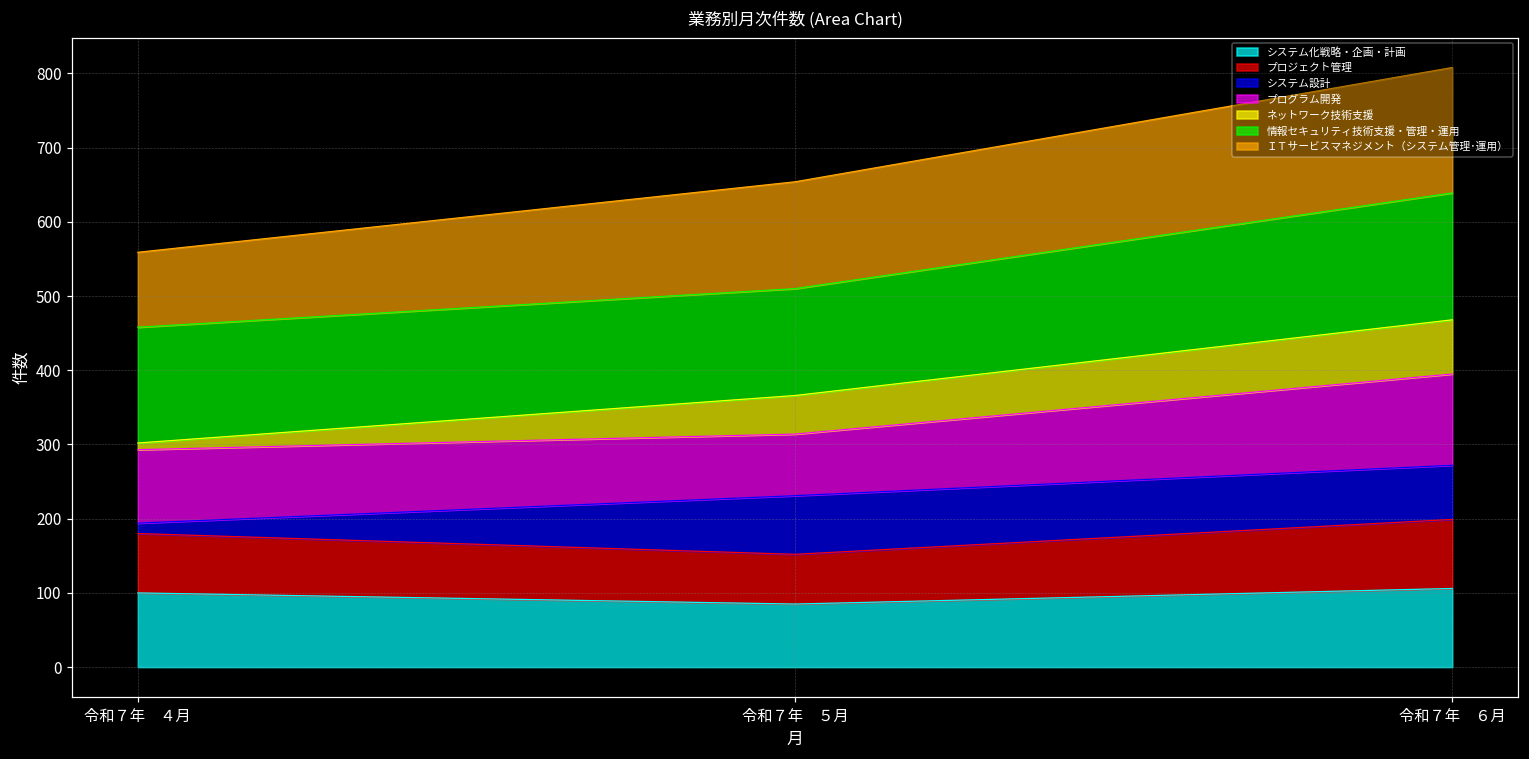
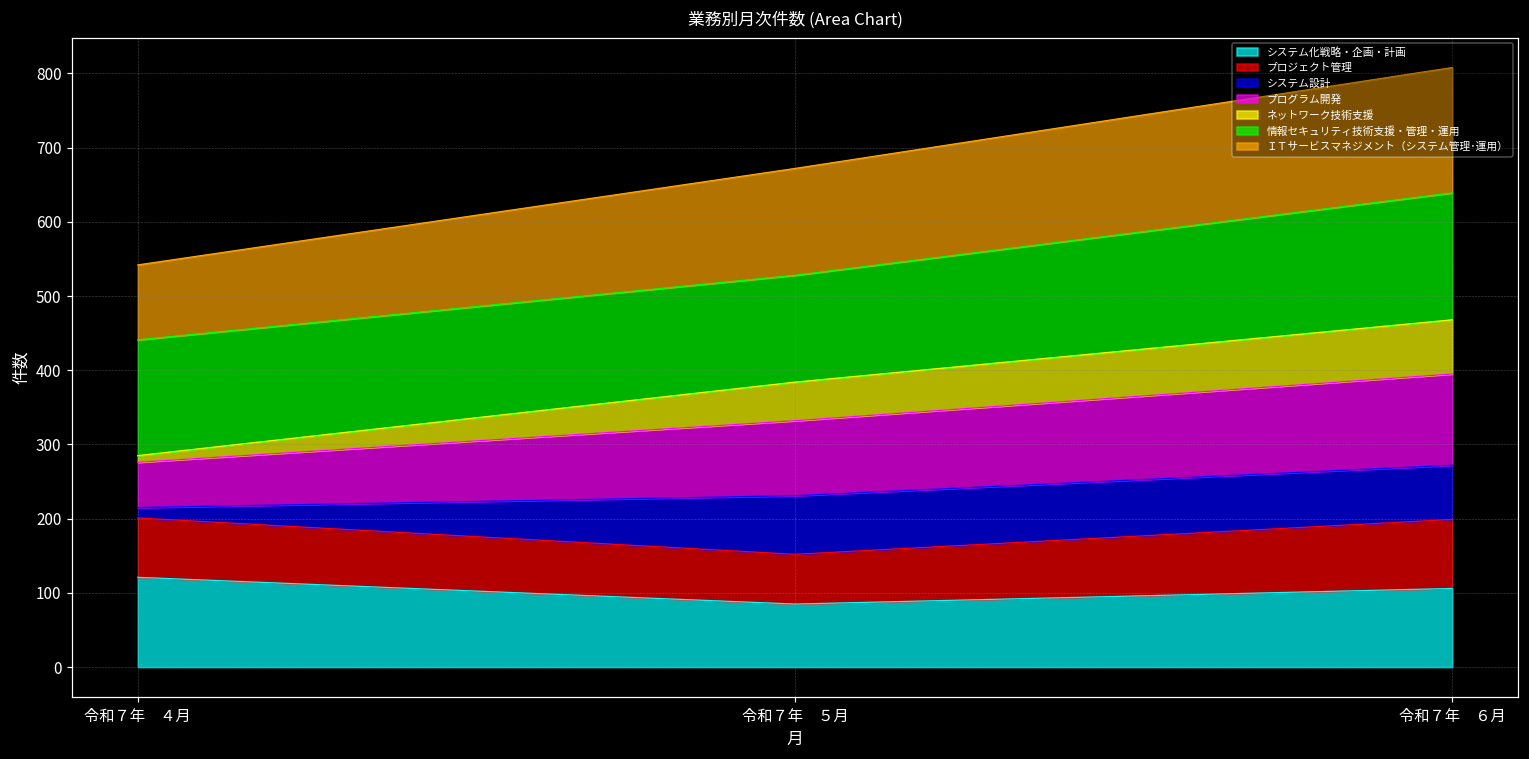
  {
    "システム化戦略・企画・計画": {
-     "令和７年 ４月": 100,
+     "令和７年 ４月": 120,
      "令和７年 ５月": 90,
      "令和７年 ６月": 110
    },
    "プロジェクト管理": {
      "令和７年 ４月": 80,
      "令和７年 ５月": 70,
      "令和７年 ６月": 90
    },
    "システム設計": {
      "令和７年 ４月": 10,
      "令和７年 ５月": 80,
      "令和７年 ６月": 70
    },
    "プログラム開発": {
-     "令和７年 ４月": 100,
-     "令和７年 ５月": 80,
+     "令和７年 ４月": 60,
+     "令和７年 ５月": 100,
      "令和７年 ６月": 120
    },
    "ネットワーク技術支援": {
      "令和７年 ４月": 10,
      "令和７年 ５月": 50,
      "令和７年 ６月": 70
    },
    "情報セキュリティ技術支援・管理・運用": {
      "令和７年 ４月": 160,
      "令和７年 ５月": 140,
      "令和７年 ６月": 170
    },
    "ＩＴサービスマネジメント（システム管理･運用）": {
      "令和７年 ４月": 100,
      "令和７年 ５月": 140
    }
  }
